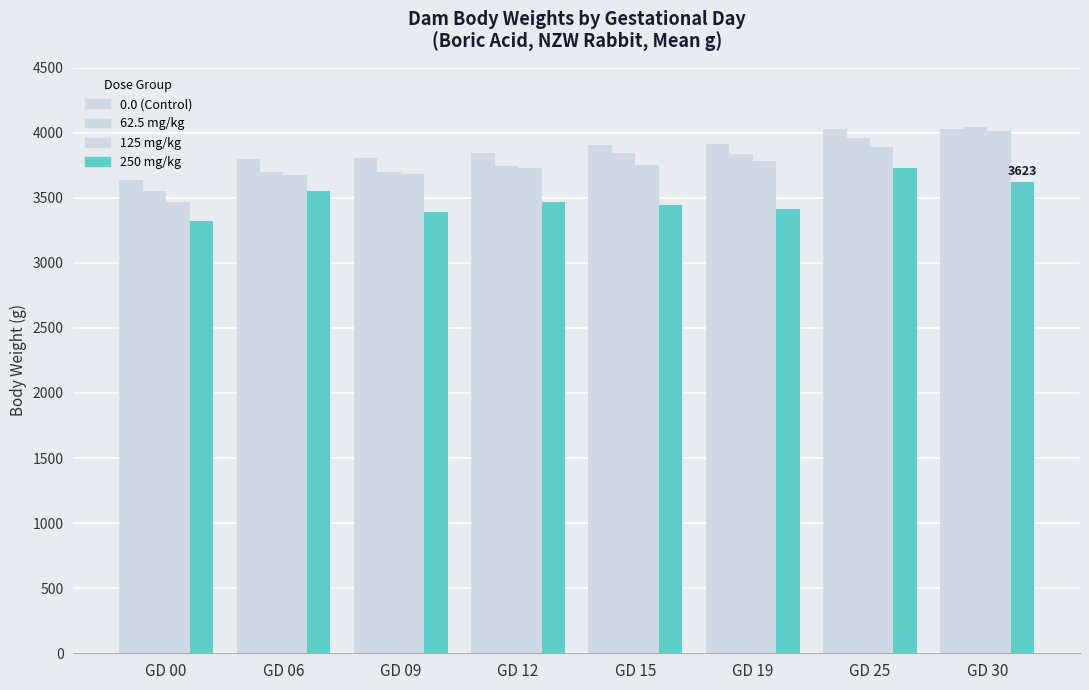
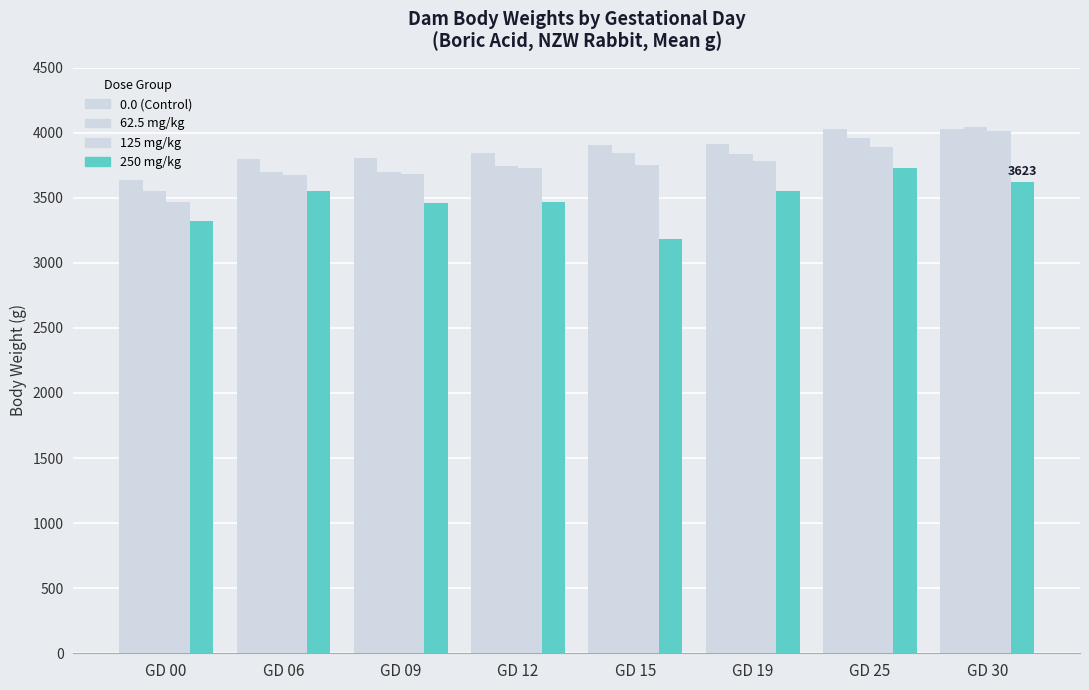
  {
    "250 mg/kg": {
      "GD 00": 3320,
      "GD 06": 3550,
-     "GD 09": 3390,
+     "GD 09": 3460,
      "GD 12": 3460,
-     "GD 15": 3450,
-     "GD 19": 3410,
+     "GD 15": 3190,
+     "GD 19": 3550,
      "GD 25": 3730
    }
  }
